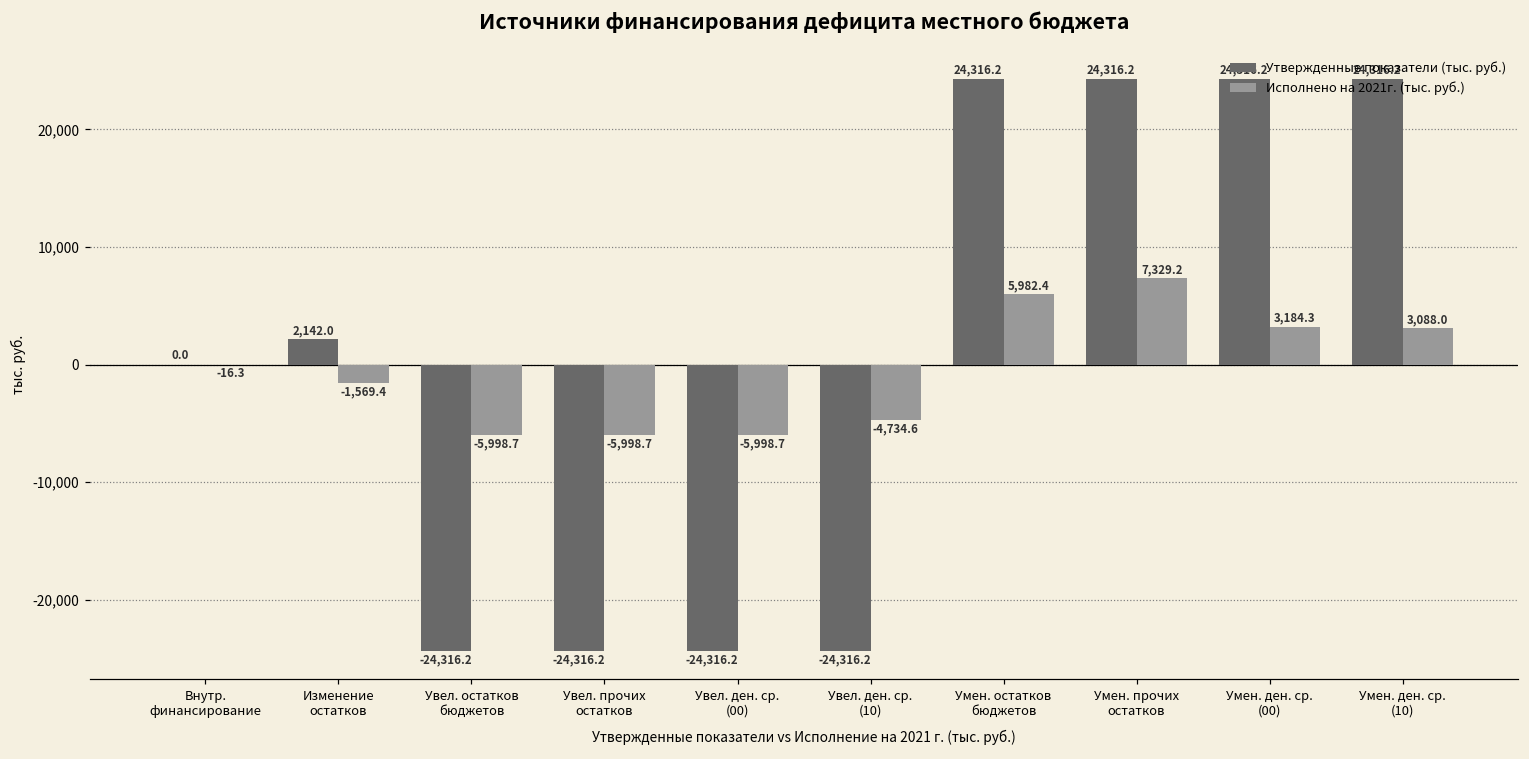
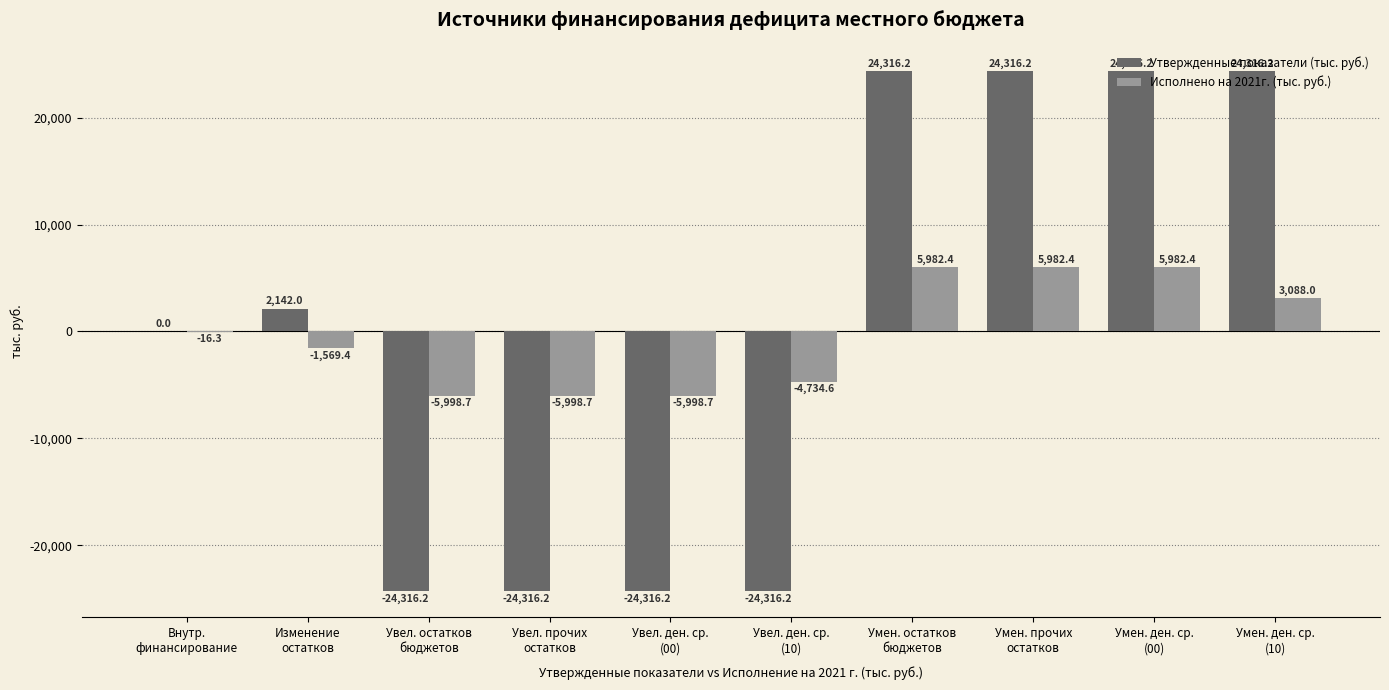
  {
    "Утвержденные показатели (тыс. руб.)": {
      "Внутр. финансирование": "0.0",
      "Изменение остатков": "2,142.0",
      "Увел. остатков бюджетов": "-24,316.2",
      "Увел. прочих остатков": "-24,316.2",
      "Увел. ден. ср. (00)": "-24,316.2",
      "Увел. ден. ср. (10)": "-24,316.2",
      "Умен. остатков бюджетов": "24,316.2",
      "Умен. прочих остатков": "24,316.2",
      "Умен. ден. ср. (00)": "24,316.2",
      "Умен. ден. ср. (10)": "24,316.2"
    },
    "Исполнено на 2021г. (тыс. руб.)": {
      "Внутр. финансирование": "-16.3",
      "Изменение остатков": "-1,569.4",
      "Увел. остатков бюджетов": "-5,998.7",
      "Увел. прочих остатков": "-5,998.7",
      "Увел. ден. ср. (00)": "-5,998.7",
      "Увел. ден. ср. (10)": "-4,734.6",
      "Умен. остатков бюджетов": "5,982.4",
-     "Умен. прочих остатков": "7,329.2",
-     "Умен. ден. ср. (00)": "3,184.3",
+     "Умен. прочих остатков": "5,982.4",
+     "Умен. ден. ср. (00)": "5,982.4",
      "Умен. ден. ср. (10)": "3,088.0"
    }
  }
